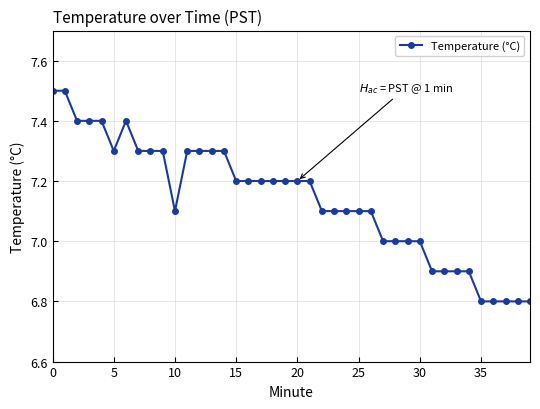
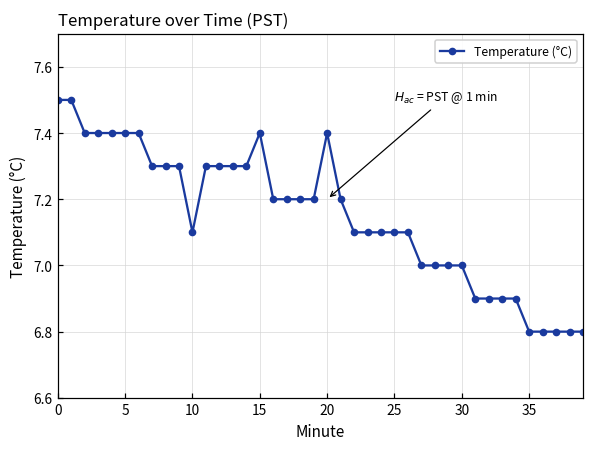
  {
    "0": 7.5,
-   "5": 7.3,
+   "5": 7.4,
    "10": 7.1,
-   "15": 7.2,
-   "20": 7.2,
+   "15": 7.4,
+   "20": 7.4,
    "25": 7.1,
    "30": 7.0,
    "35": 6.8
  }
